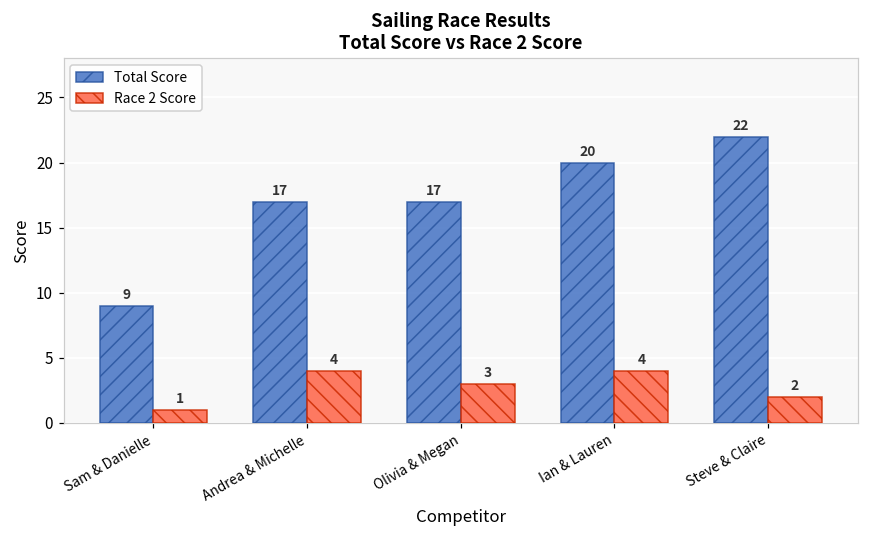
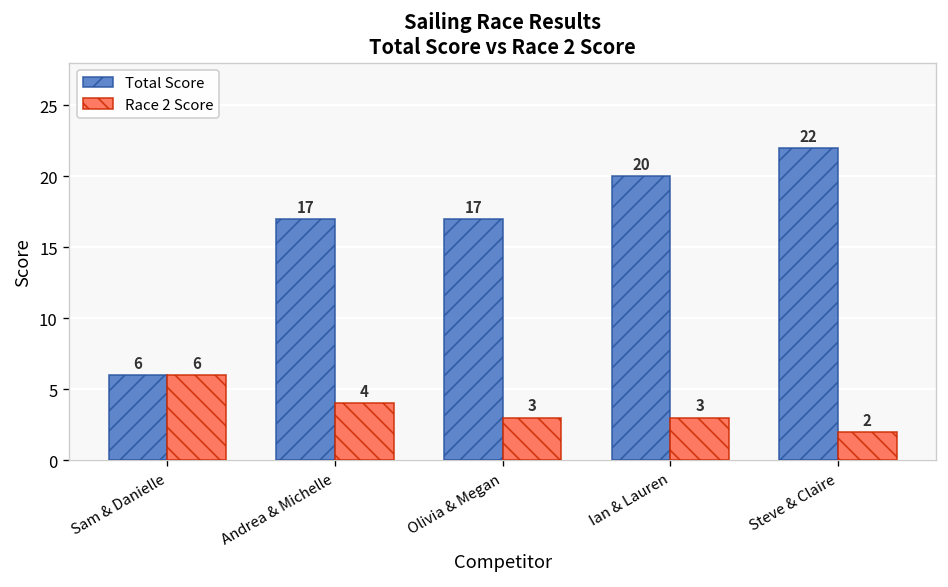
  {
    "Total Score": {
-     "Sam & Danielle": 9,
+     "Sam & Danielle": 6,
      "Andrea & Michelle": 17,
      "Olivia & Megan": 17,
      "Ian & Lauren": 20,
      "Steve & Claire": 22
    },
    "Race 2 Score": {
-     "Sam & Danielle": 1,
+     "Sam & Danielle": 6,
      "Andrea & Michelle": 4,
      "Olivia & Megan": 3,
-     "Ian & Lauren": 4,
+     "Ian & Lauren": 3,
      "Steve & Claire": 2
    }
  }
